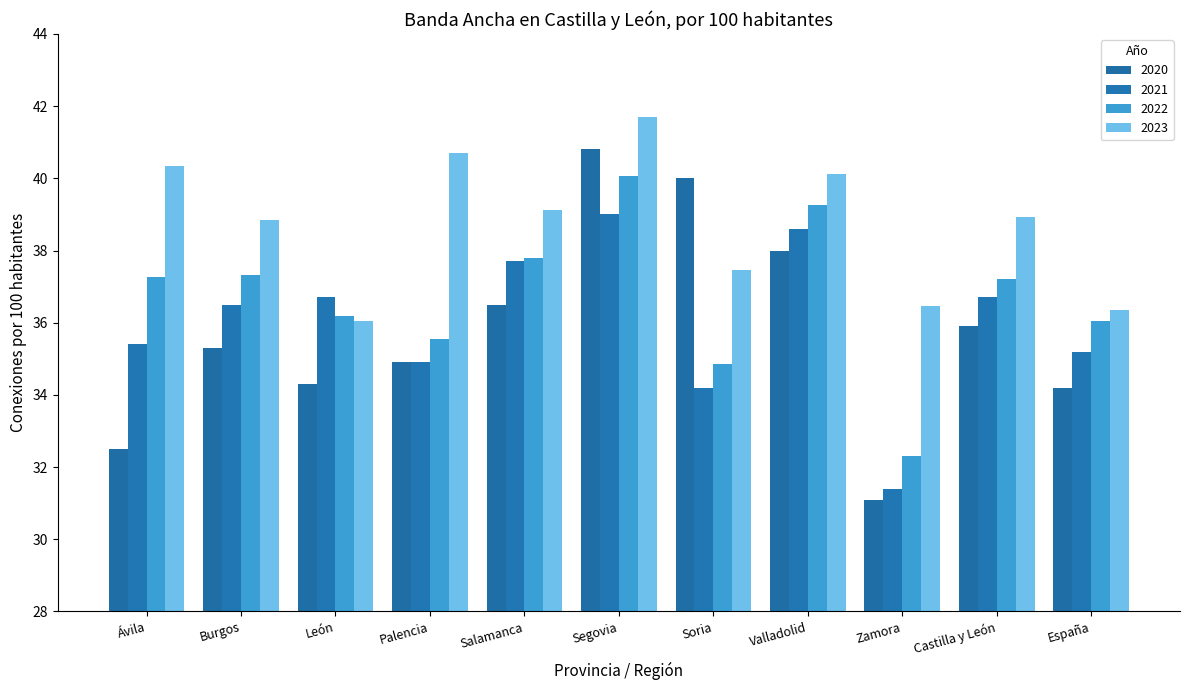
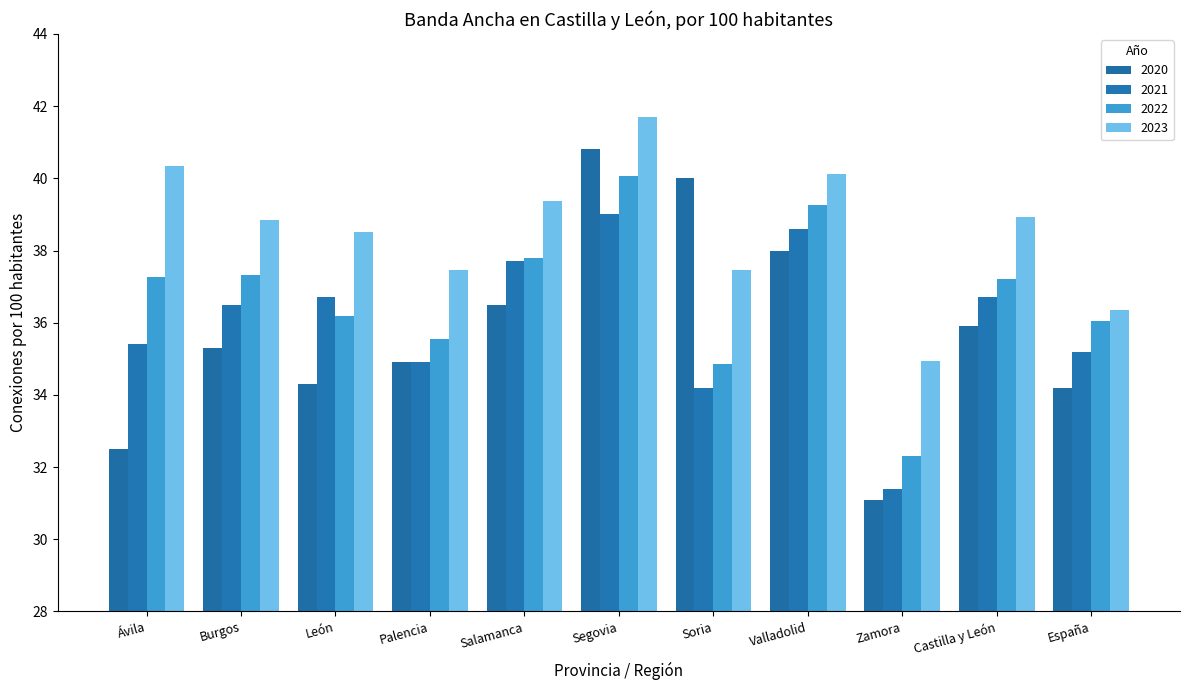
  {
    "2023": {
      "Ávila": 40.4,
      "Burgos": 38.8,
-     "León": 36.0,
-     "Palencia": 40.7,
-     "Salamanca": 39.1,
+     "León": 38.5,
+     "Palencia": 37.5,
+     "Salamanca": 39.4,
      "Segovia": 41.7,
      "Soria": 37.5,
      "Valladolid": 40.1,
-     "Zamora": 36.5,
+     "Zamora": 34.9,
      "Castilla y León": 38.9,
      "España": 36.4
    }
  }
